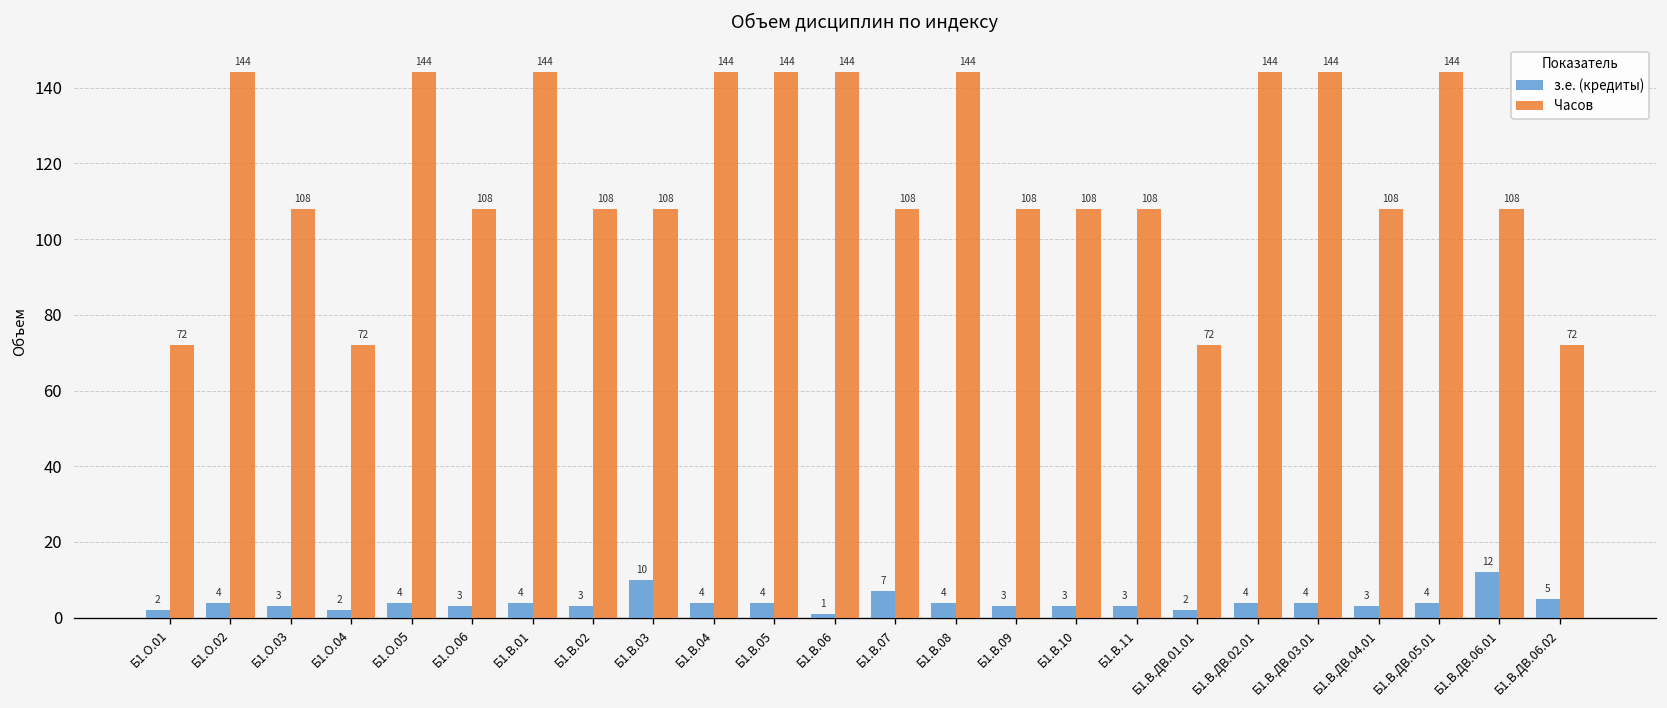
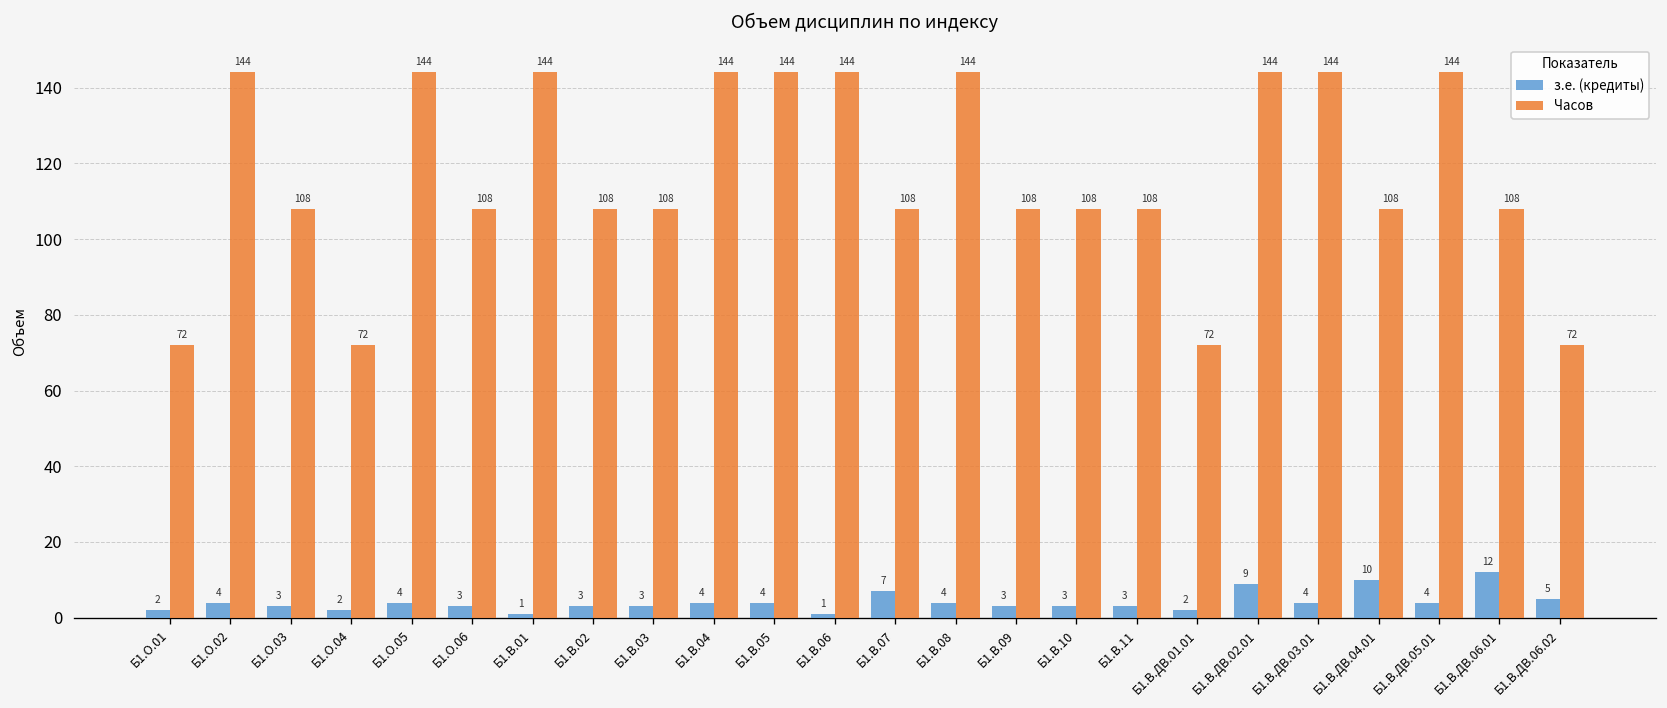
  {
    "з.е. (кредиты)": {
      "Б1.О.01": 2,
      "Б1.О.02": 4,
      "Б1.О.03": 3,
      "Б1.О.04": 2,
      "Б1.О.05": 4,
      "Б1.О.06": 3,
-     "Б1.В.01": 4,
+     "Б1.В.01": 1,
      "Б1.В.02": 3,
-     "Б1.В.03": 10,
+     "Б1.В.03": 3,
      "Б1.В.04": 4,
      "Б1.В.05": 4,
      "Б1.В.06": 1,
      "Б1.В.07": 7,
      "Б1.В.08": 4,
      "Б1.В.09": 3,
      "Б1.В.10": 3,
      "Б1.В.11": 3,
      "Б1.В.ДВ.01.01": 2,
-     "Б1.В.ДВ.02.01": 4,
+     "Б1.В.ДВ.02.01": 9,
      "Б1.В.ДВ.03.01": 4,
-     "Б1.В.ДВ.04.01": 3,
+     "Б1.В.ДВ.04.01": 10,
      "Б1.В.ДВ.05.01": 4,
      "Б1.В.ДВ.06.01": 12,
      "Б1.В.ДВ.06.02": 5
    },
    "Часов": {
      "Б1.О.01": 72,
      "Б1.О.02": 144,
      "Б1.О.03": 108,
      "Б1.О.04": 72,
      "Б1.О.05": 144,
      "Б1.О.06": 108,
      "Б1.В.01": 144,
      "Б1.В.02": 108,
      "Б1.В.03": 108,
      "Б1.В.04": 144,
      "Б1.В.05": 144,
      "Б1.В.06": 144,
      "Б1.В.07": 108,
      "Б1.В.08": 144,
      "Б1.В.09": 108,
      "Б1.В.10": 108,
      "Б1.В.11": 108,
      "Б1.В.ДВ.01.01": 72,
      "Б1.В.ДВ.02.01": 144,
      "Б1.В.ДВ.03.01": 144,
      "Б1.В.ДВ.04.01": 108,
      "Б1.В.ДВ.05.01": 144,
      "Б1.В.ДВ.06.01": 108,
      "Б1.В.ДВ.06.02": 72
    }
  }
